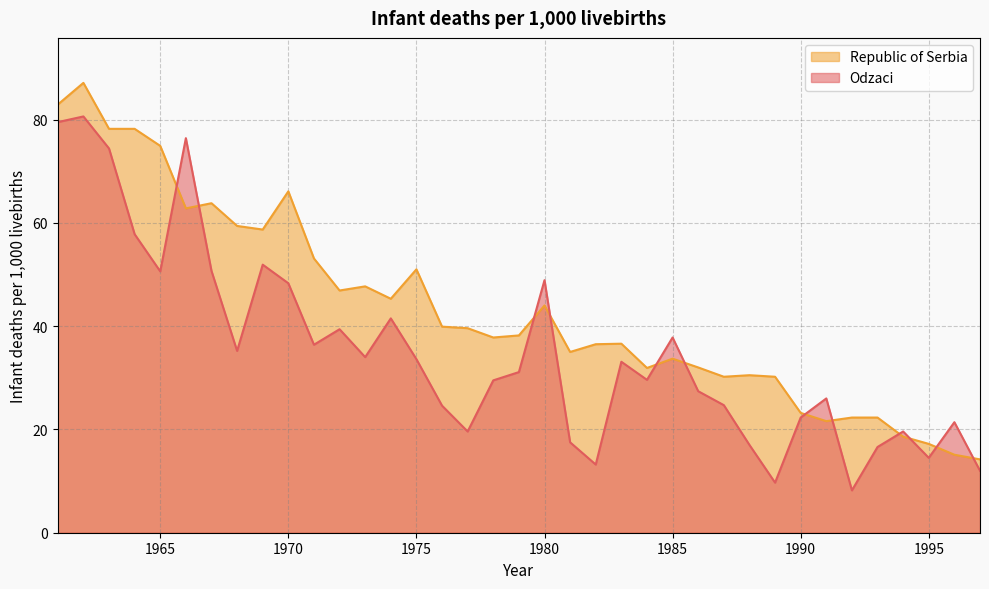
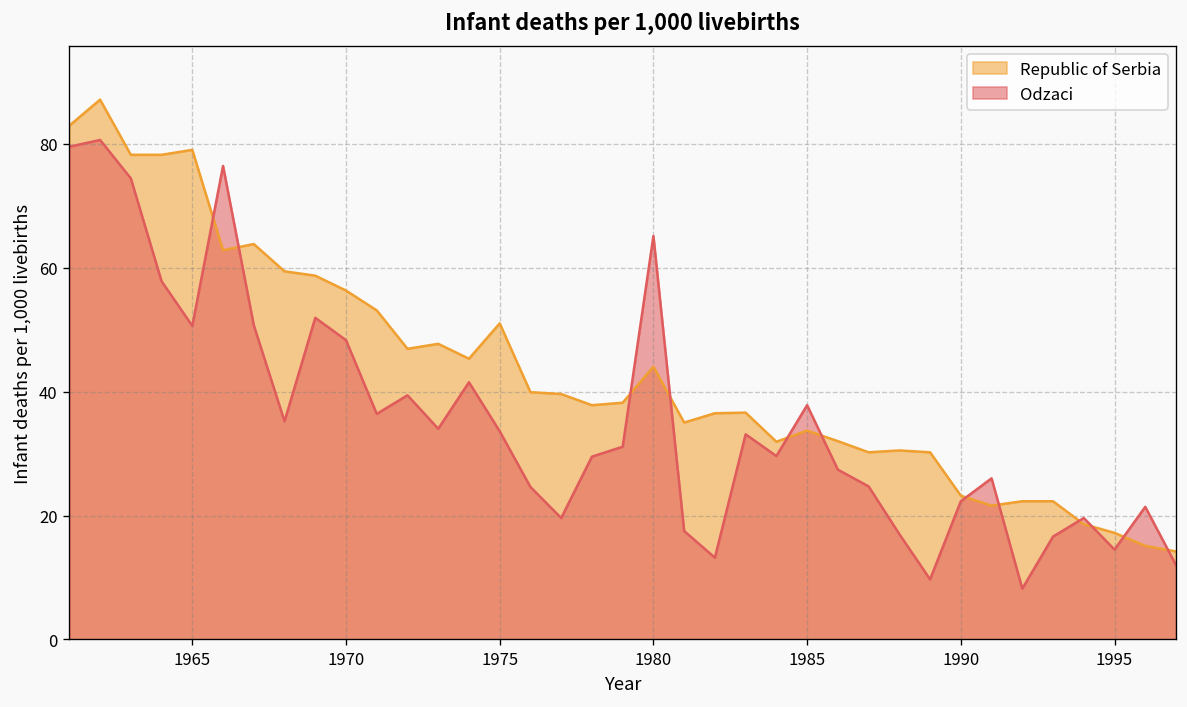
  {
    "Republic of Serbia": {
-     "1965": 75,
-     "1970": 66,
+     "1965": 79,
+     "1970": 56,
      "1975": 51,
      "1980": 44,
      "1985": 34,
      "1990": 23,
      "1995": 17
    },
    "Odzaci": {
      "1965": 51,
      "1970": 48,
      "1975": 34,
-     "1980": 49,
+     "1980": 65,
      "1985": 38,
      "1990": 22,
      "1995": 15
    }
  }
